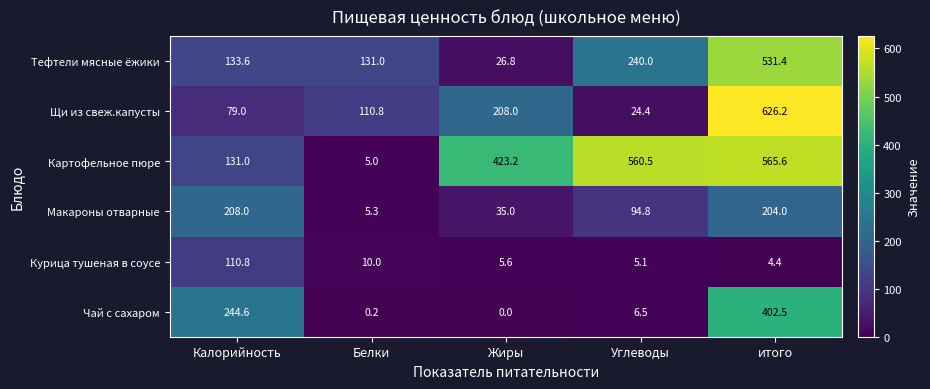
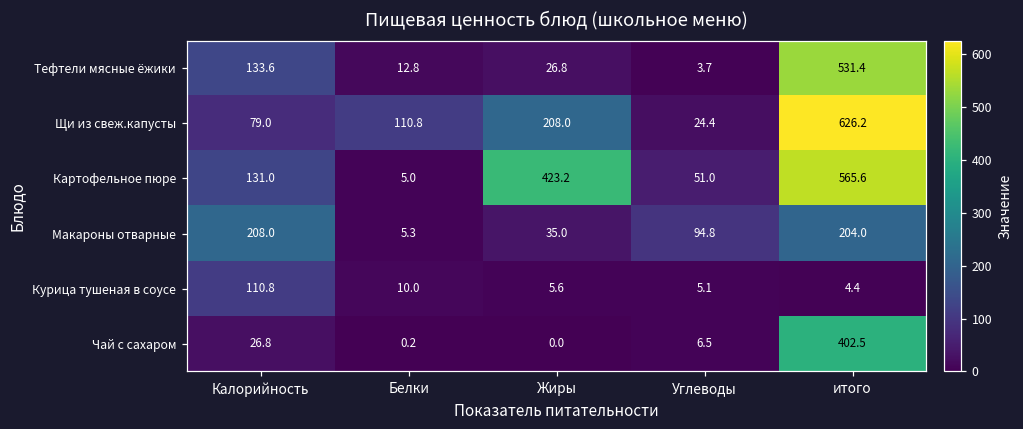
  {
    "Тефтели мясные ёжики": {
      "Калорийность": 133.6,
-     "Белки": 131.0,
+     "Белки": 12.8,
      "Жиры": 26.8,
-     "Углеводы": 240.0,
+     "Углеводы": 3.7,
      "итого": 531.4
    },
    "Щи из свеж.капусты": {
      "Калорийность": 79.0,
      "Белки": 110.8,
      "Жиры": 208.0,
      "Углеводы": 24.4,
      "итого": 626.2
    },
    "Картофельное пюре": {
      "Калорийность": 131.0,
      "Белки": 5.0,
      "Жиры": 423.2,
-     "Углеводы": 560.5,
+     "Углеводы": 51.0,
      "итого": 565.6
    },
    "Макароны отварные": {
      "Калорийность": 208.0,
      "Белки": 5.3,
      "Жиры": 35.0,
      "Углеводы": 94.8,
      "итого": 204.0
    },
    "Курица тушеная в соусе": {
      "Калорийность": 110.8,
      "Белки": 10.0,
      "Жиры": 5.6,
      "Углеводы": 5.1,
      "итого": 4.4
    },
    "Чай с сахаром": {
-     "Калорийность": 244.6,
+     "Калорийность": 26.8,
      "Белки": 0.2,
      "Жиры": 0.0,
      "Углеводы": 6.5,
      "итого": 402.5
    }
  }
